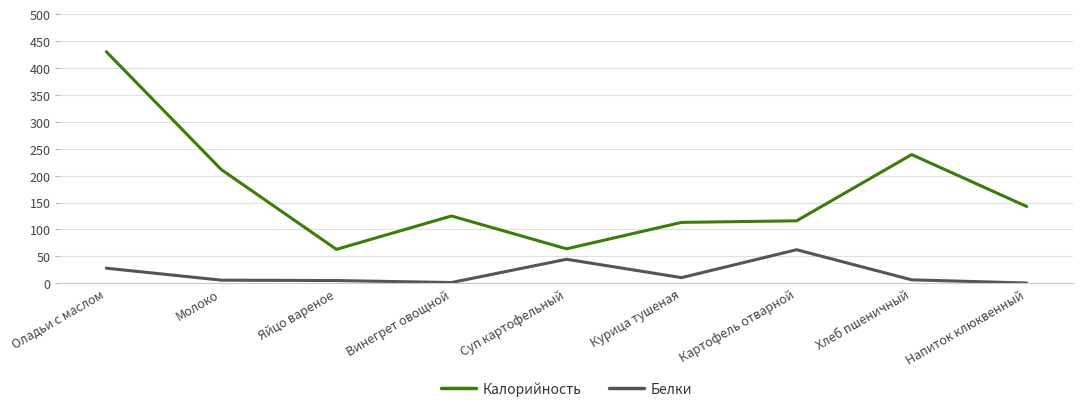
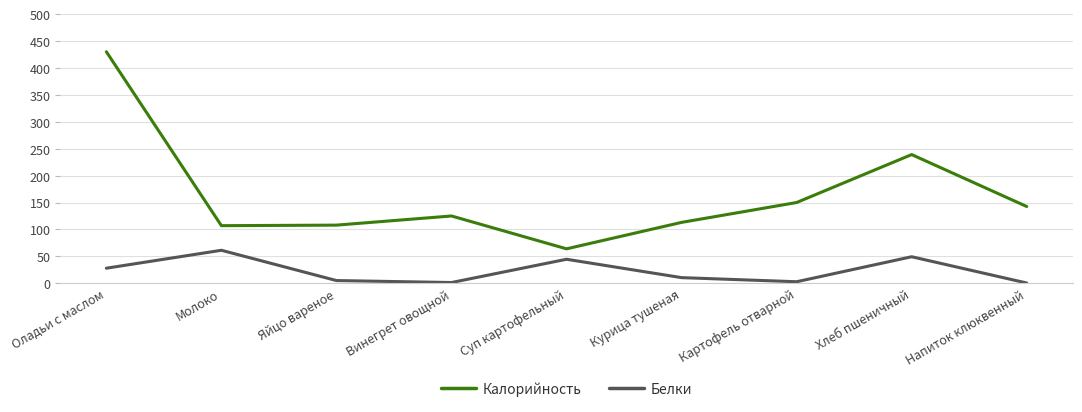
  {
    "Калорийность": {
      "Оладьи с маслом": 430,
-     "Молоко": 210,
-     "Яйцо вареное": 60,
+     "Молоко": 110,
+     "Яйцо вареное": 110,
      "Винегрет овощной": 130,
      "Суп картофельный": 60,
      "Курица тушеная": 110,
-     "Картофель отварной": 120,
+     "Картофель отварной": 150,
      "Хлеб пшеничный": 240,
      "Напиток клюквенный": 140
    },
    "Белки": {
      "Оладьи с маслом": 30,
-     "Молоко": 10,
+     "Молоко": 60,
      "Яйцо вареное": 10,
      "Винегрет овощной": 0,
      "Суп картофельный": 40,
      "Курица тушеная": 10,
-     "Картофель отварной": 60,
-     "Хлеб пшеничный": 10,
+     "Картофель отварной": 0,
+     "Хлеб пшеничный": 50,
      "Напиток клюквенный": 0
    }
  }
